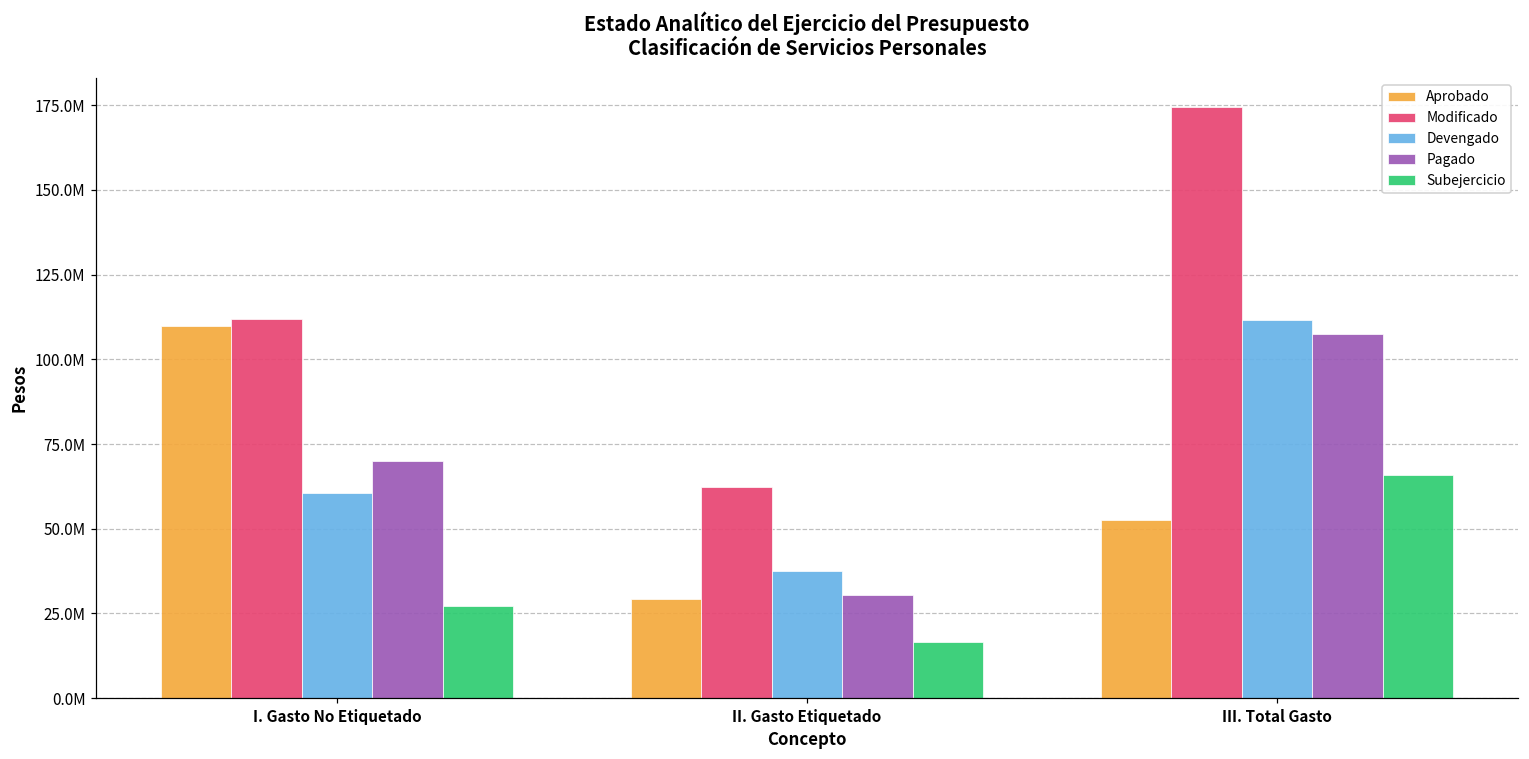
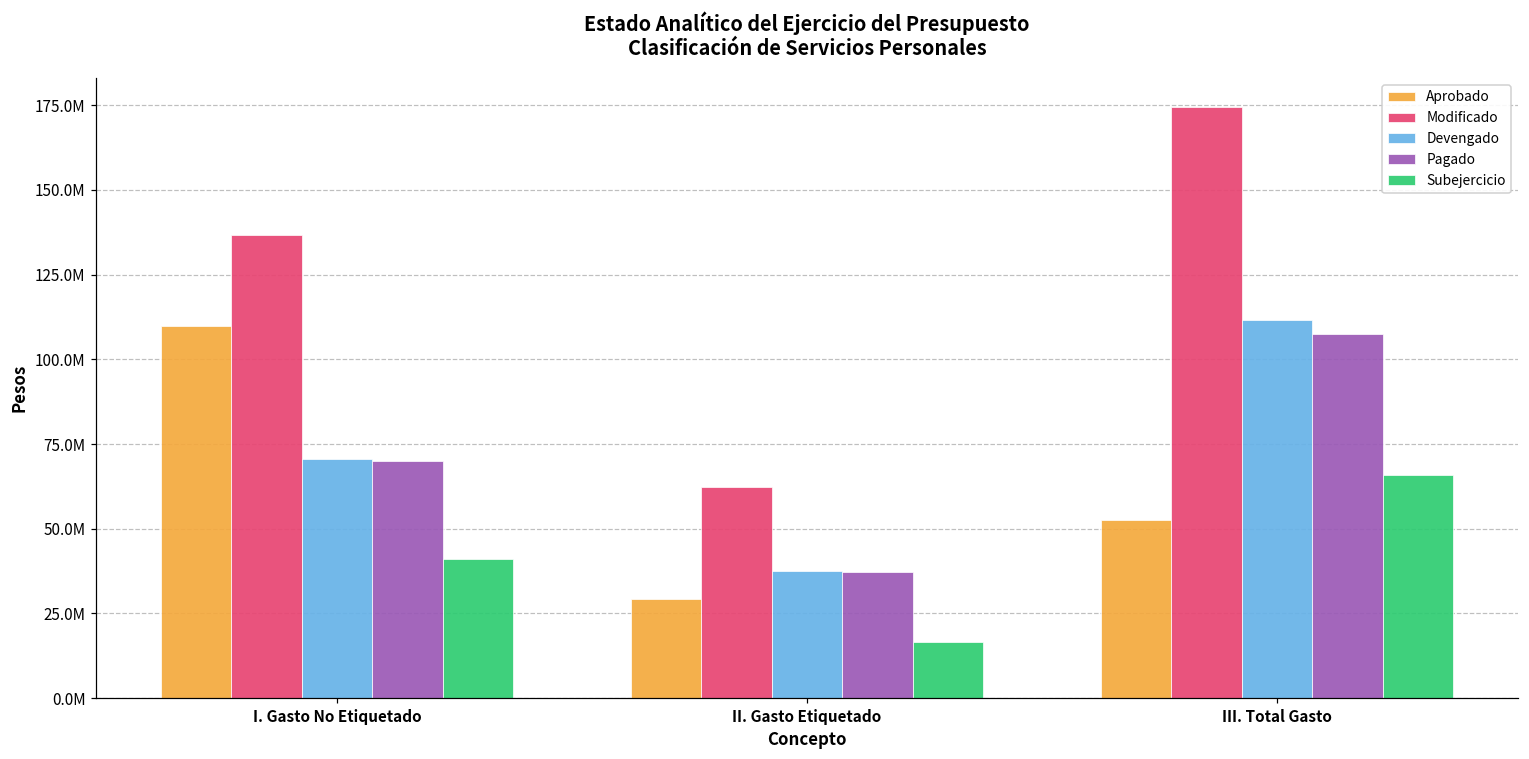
  {
    "Aprobado": {
      "I. Gasto No Etiquetado": 110000000,
      "II. Gasto Etiquetado": 29000000,
      "III. Total Gasto": 53000000
    },
    "Modificado": {
-     "I. Gasto No Etiquetado": 112000000,
+     "I. Gasto No Etiquetado": 137000000,
      "II. Gasto Etiquetado": 62000000,
      "III. Total Gasto": 174000000
    },
    "Devengado": {
-     "I. Gasto No Etiquetado": 61000000,
+     "I. Gasto No Etiquetado": 71000000,
      "II. Gasto Etiquetado": 38000000,
      "III. Total Gasto": 112000000
    },
    "Pagado": {
      "I. Gasto No Etiquetado": 70000000,
-     "II. Gasto Etiquetado": 31000000,
+     "II. Gasto Etiquetado": 37000000,
      "III. Total Gasto": 107000000
    },
    "Subejercicio": {
-     "I. Gasto No Etiquetado": 27000000,
+     "I. Gasto No Etiquetado": 41000000,
      "II. Gasto Etiquetado": 17000000,
      "III. Total Gasto": 66000000
    }
  }
